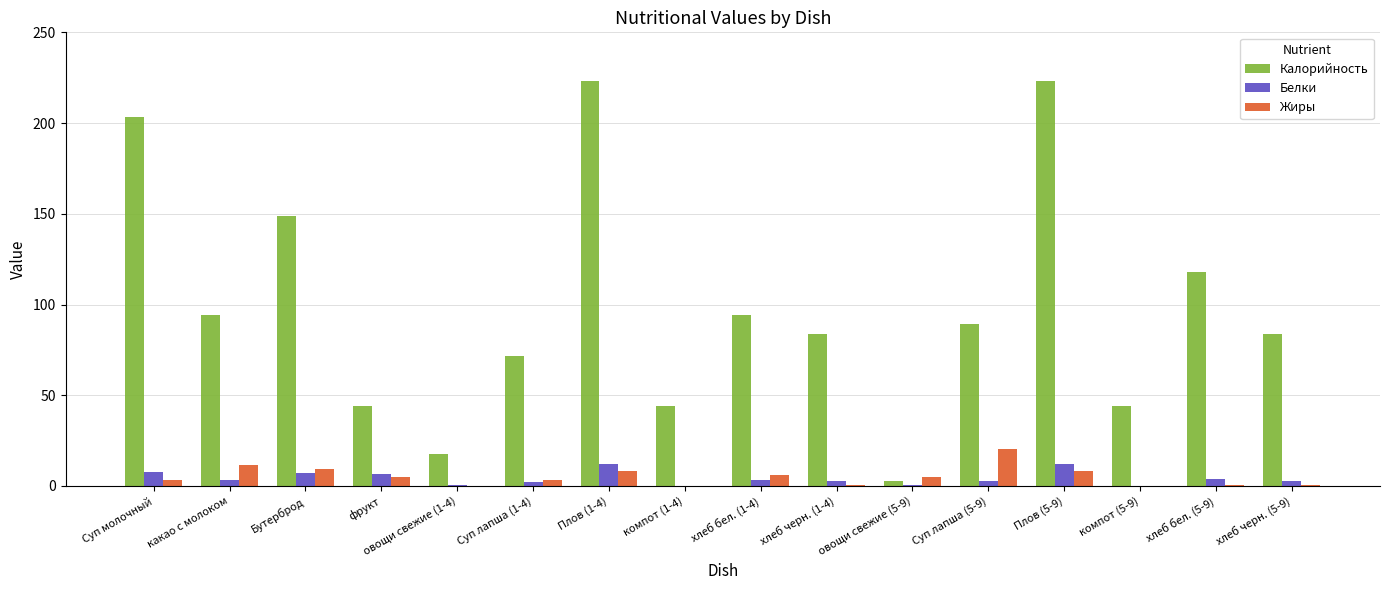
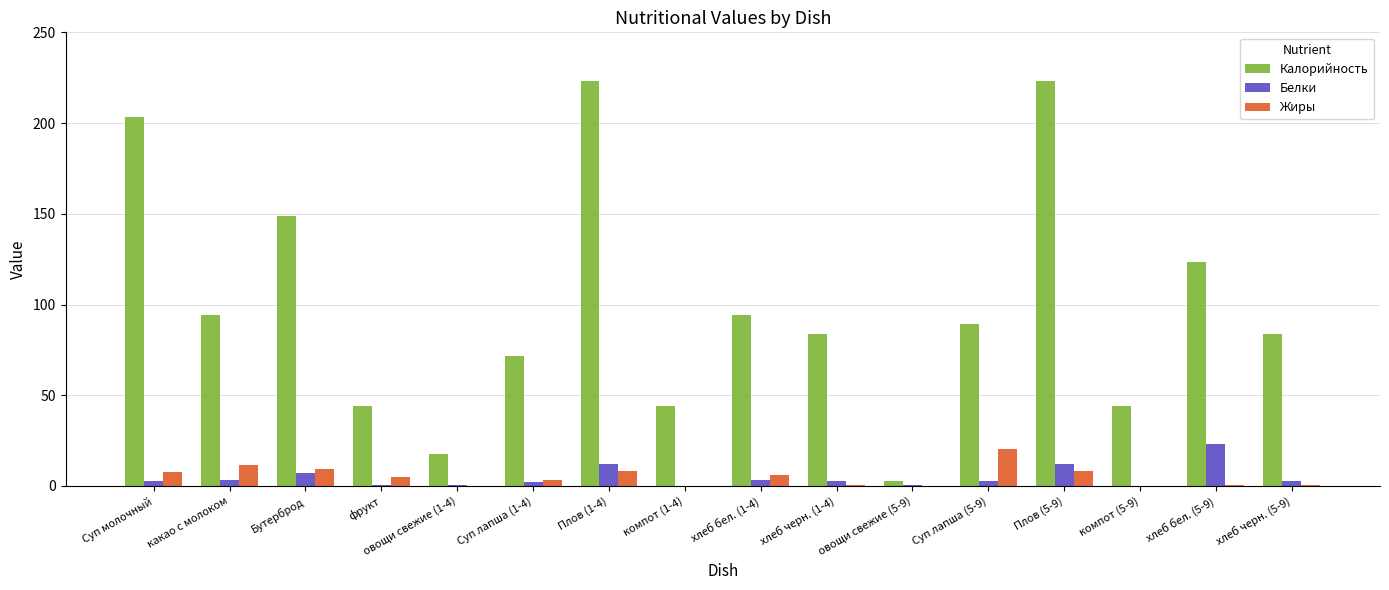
  {
    "Калорийность": {
      "Суп молочный": 203,
      "какао с молоком": 94,
      "Бутерброд": 149,
      "фрукт": 44,
      "овощи свежие (1-4)": 18,
      "Суп лапша (1-4)": 71,
      "Плов (1-4)": 223,
      "компот (1-4)": 44,
      "хлеб бел. (1-4)": 94,
      "хлеб черн. (1-4)": 84,
      "овощи свежие (5-9)": 3,
      "Суп лапша (5-9)": 89,
      "Плов (5-9)": 223,
      "компот (5-9)": 44,
-     "хлеб бел. (5-9)": 118,
+     "хлеб бел. (5-9)": 123,
      "хлеб черн. (5-9)": 84
    },
    "Белки": {
-     "Суп молочный": 8,
+     "Суп молочный": 3,
      "какао с молоком": 3,
      "Бутерброд": 7,
-     "фрукт": 7,
+     "фрукт": 0,
      "Суп лапша (1-4)": 2,
      "Плов (1-4)": 12,
      "хлеб бел. (1-4)": 3,
      "хлеб черн. (1-4)": 3,
      "Суп лапша (5-9)": 3,
      "Плов (5-9)": 12,
-     "хлеб бел. (5-9)": 4,
+     "хлеб бел. (5-9)": 23,
      "хлеб черн. (5-9)": 3
    },
    "Жиры": {
-     "Суп молочный": 3,
+     "Суп молочный": 8,
      "какао с молоком": 12,
      "Бутерброд": 9,
      "фрукт": 5,
      "Суп лапша (1-4)": 3,
      "Плов (1-4)": 8,
      "хлеб бел. (1-4)": 6,
-     "овощи свежие (5-9)": 5,
+     "овощи свежие (5-9)": 0,
      "Суп лапша (5-9)": 20,
      "Плов (5-9)": 8
    }
  }
